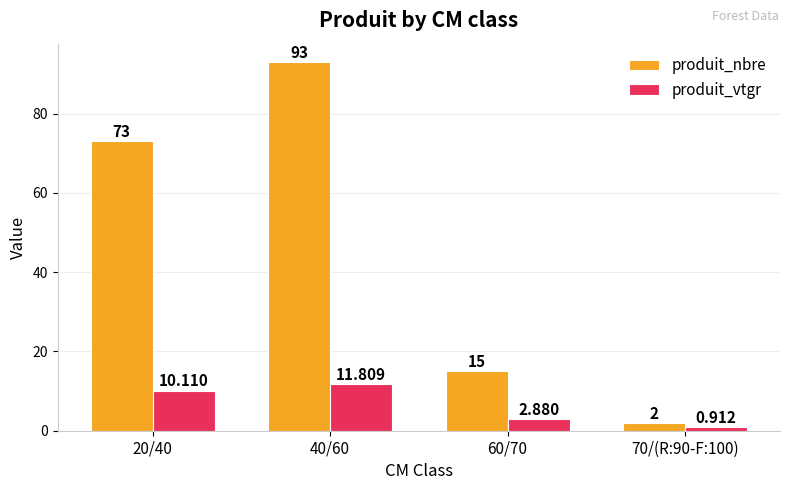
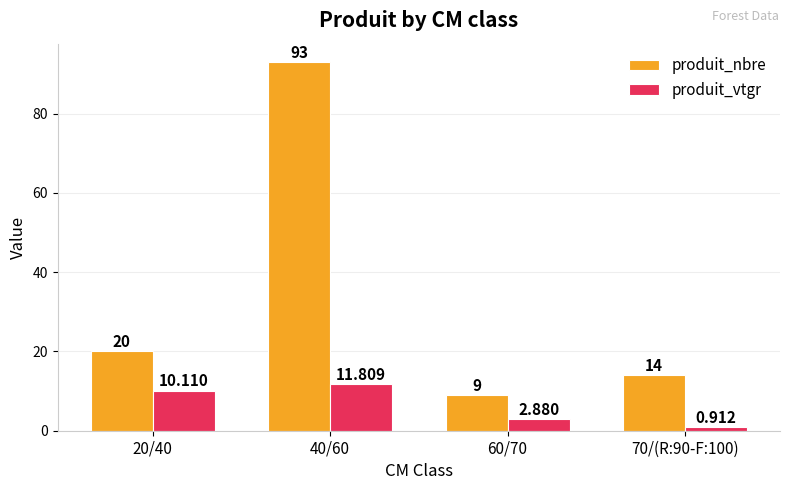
  {
    "produit_nbre": {
-     "20/40": 73,
+     "20/40": 20,
      "40/60": 93,
-     "60/70": 15,
-     "70/(R:90-F:100)": 2
+     "60/70": 9,
+     "70/(R:90-F:100)": 14
    },
    "produit_vtgr": {
      "20/40": 10.110,
      "40/60": 11.809,
      "60/70": 2.880,
      "70/(R:90-F:100)": 0.912
    }
  }
